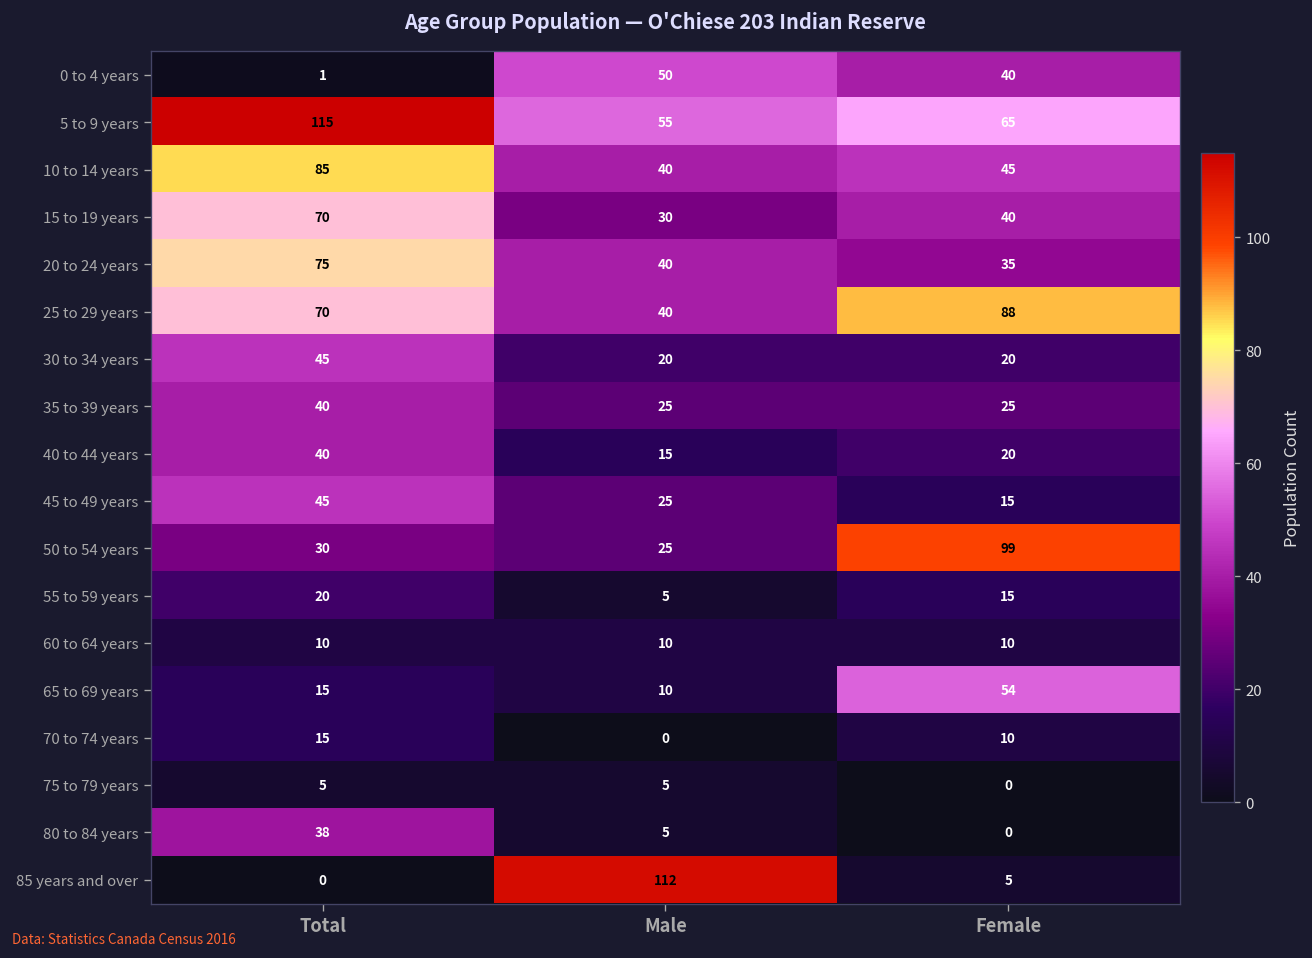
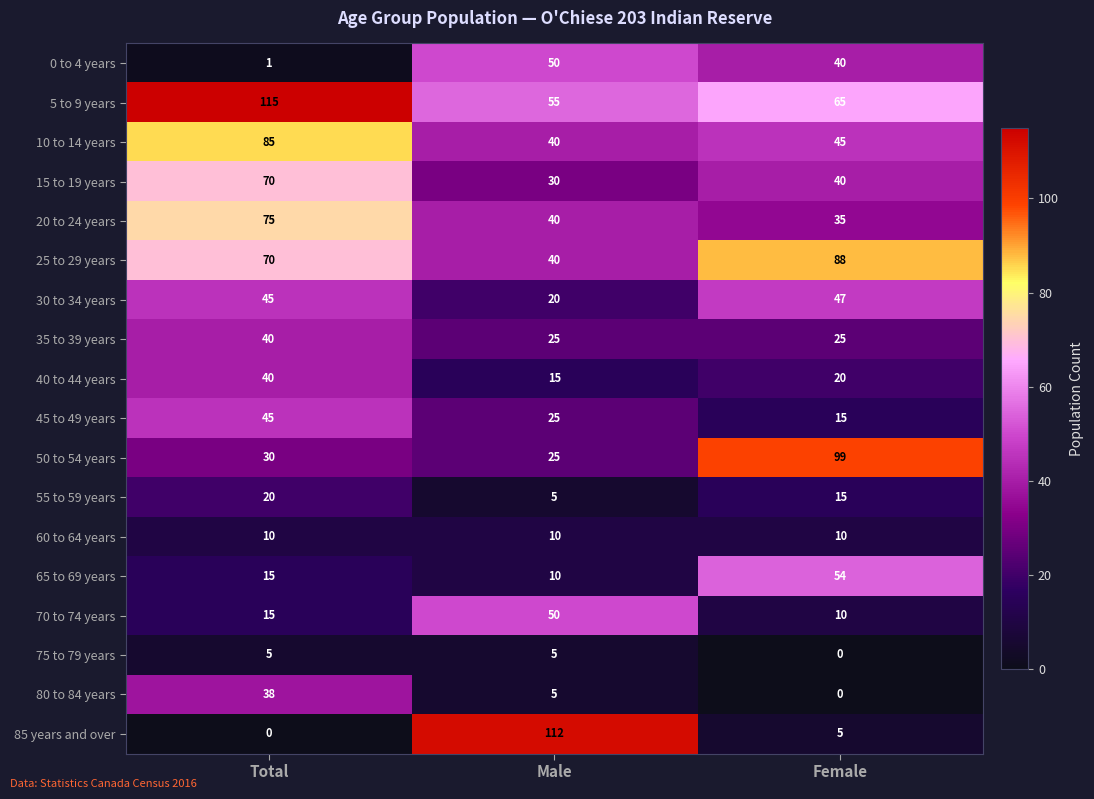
  {
    "0 to 4 years": {
      "Total": 1,
      "Male": 50,
      "Female": 40
    },
    "5 to 9 years": {
      "Total": 115,
      "Male": 55,
      "Female": 65
    },
    "10 to 14 years": {
      "Total": 85,
      "Male": 40,
      "Female": 45
    },
    "15 to 19 years": {
      "Total": 70,
      "Male": 30,
      "Female": 40
    },
    "20 to 24 years": {
      "Total": 75,
      "Male": 40,
      "Female": 35
    },
    "25 to 29 years": {
      "Total": 70,
      "Male": 40,
      "Female": 88
    },
    "30 to 34 years": {
      "Total": 45,
      "Male": 20,
-     "Female": 20
+     "Female": 47
    },
    "35 to 39 years": {
      "Total": 40,
      "Male": 25,
      "Female": 25
    },
    "40 to 44 years": {
      "Total": 40,
      "Male": 15,
      "Female": 20
    },
    "45 to 49 years": {
      "Total": 45,
      "Male": 25,
      "Female": 15
    },
    "50 to 54 years": {
      "Total": 30,
      "Male": 25,
      "Female": 99
    },
    "55 to 59 years": {
      "Total": 20,
      "Male": 5,
      "Female": 15
    },
    "60 to 64 years": {
      "Total": 10,
      "Male": 10,
      "Female": 10
    },
    "65 to 69 years": {
      "Total": 15,
      "Male": 10,
      "Female": 54
    },
    "70 to 74 years": {
      "Total": 15,
-     "Male": 0,
+     "Male": 50,
      "Female": 10
    },
    "75 to 79 years": {
      "Total": 5,
      "Male": 5,
      "Female": 0
    },
    "80 to 84 years": {
      "Total": 38,
      "Male": 5,
      "Female": 0
    },
    "85 years and over": {
      "Total": 0,
      "Male": 112,
      "Female": 5
    }
  }
